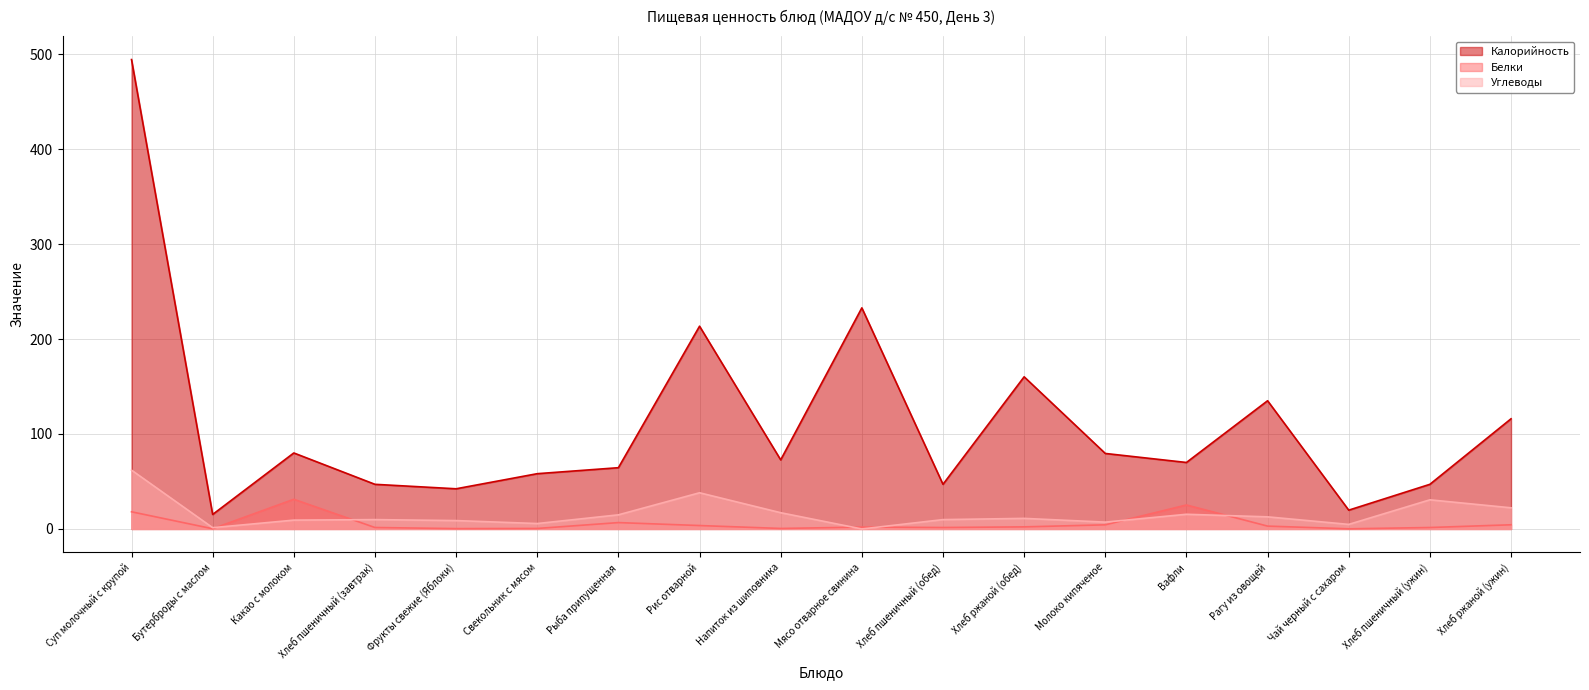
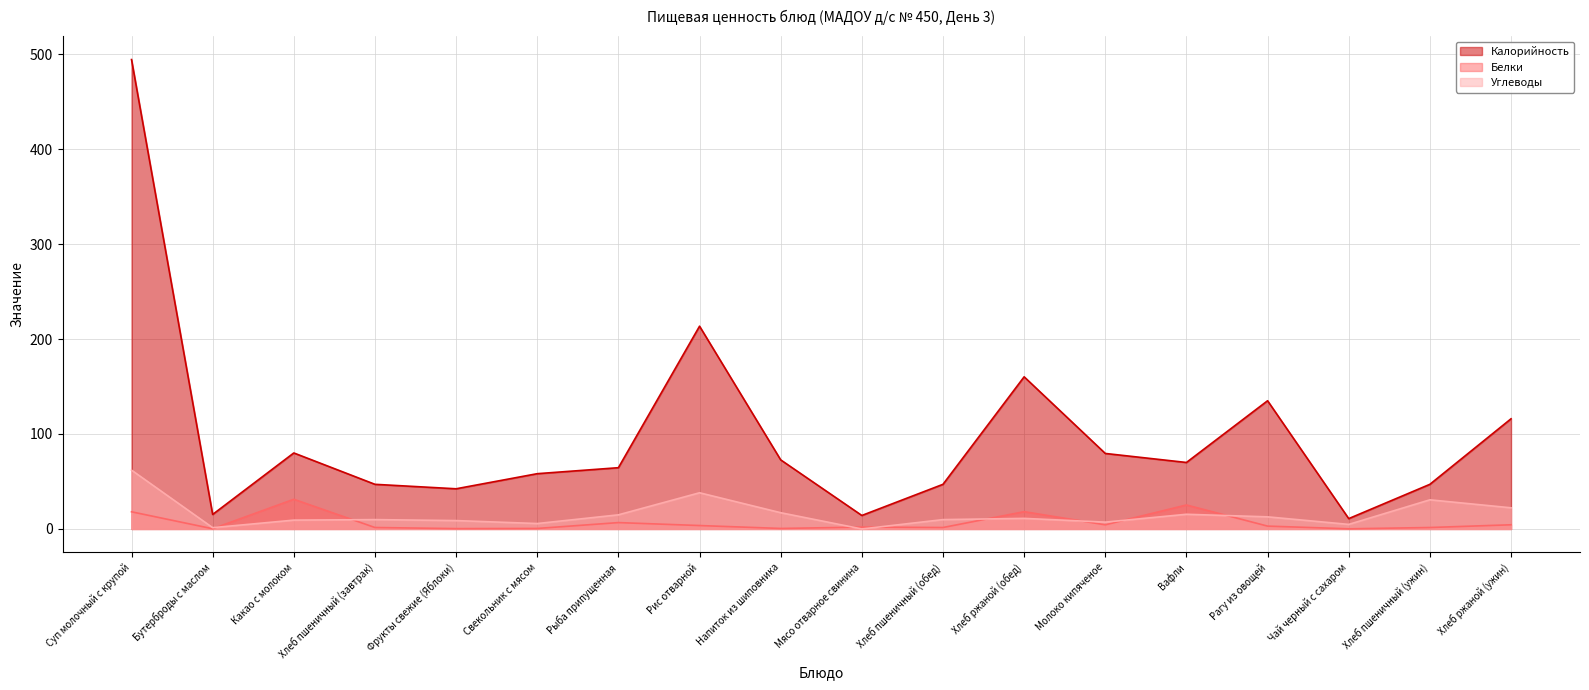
  {
    "Калорийность": {
      "Суп молочный с крупой": 490,
      "Бутерброды с маслом": 20,
      "Какао с молоком": 80,
      "Хлеб пшеничный (завтрак)": 50,
      "Фрукты свежие (Яблоки)": 40,
      "Свекольник с мясом": 60,
      "Рыба припущенная": 60,
      "Рис отварной": 210,
      "Напиток из шиповника": 70,
-     "Мясо отварное свинина": 230,
+     "Мясо отварное свинина": 10,
      "Хлеб пшеничный (обед)": 50,
      "Хлеб ржаной (обед)": 160,
      "Молоко кипяченое": 80,
      "Вафли": 70,
      "Рагу из овощей": 140,
-     "Чай черный с сахаром": 20,
+     "Чай черный с сахаром": 10,
      "Хлеб пшеничный (ужин)": 50,
      "Хлеб ржаной (ужин)": 120
    },
    "Белки": {
      "Суп молочный с крупой": 20,
      "Какао с молоком": 30,
      "Хлеб пшеничный (завтрак)": 0,
      "Фрукты свежие (Яблоки)": 0,
      "Свекольник с мясом": 0,
      "Рыба припущенная": 10,
      "Рис отварной": 0,
      "Напиток из шиповника": 0,
      "Хлеб пшеничный (обед)": 0,
-     "Хлеб ржаной (обед)": 0,
+     "Хлеб ржаной (обед)": 20,
      "Молоко кипяченое": 0,
      "Вафли": 30,
      "Рагу из овощей": 0,
      "Чай черный с сахаром": 0,
      "Хлеб пшеничный (ужин)": 0,
      "Хлеб ржаной (ужин)": 0
    },
    "Углеводы": {
      "Суп молочный с крупой": 60,
      "Какао с молоком": 10,
      "Хлеб пшеничный (завтрак)": 10,
      "Фрукты свежие (Яблоки)": 10,
      "Свекольник с мясом": 10,
      "Рыба припущенная": 10,
      "Рис отварной": 40,
      "Напиток из шиповника": 20,
      "Хлеб пшеничный (обед)": 10,
      "Хлеб ржаной (обед)": 10,
      "Молоко кипяченое": 10,
      "Вафли": 20,
      "Рагу из овощей": 10,
      "Чай черный с сахаром": 0,
      "Хлеб пшеничный (ужин)": 30,
      "Хлеб ржаной (ужин)": 20
    }
  }
